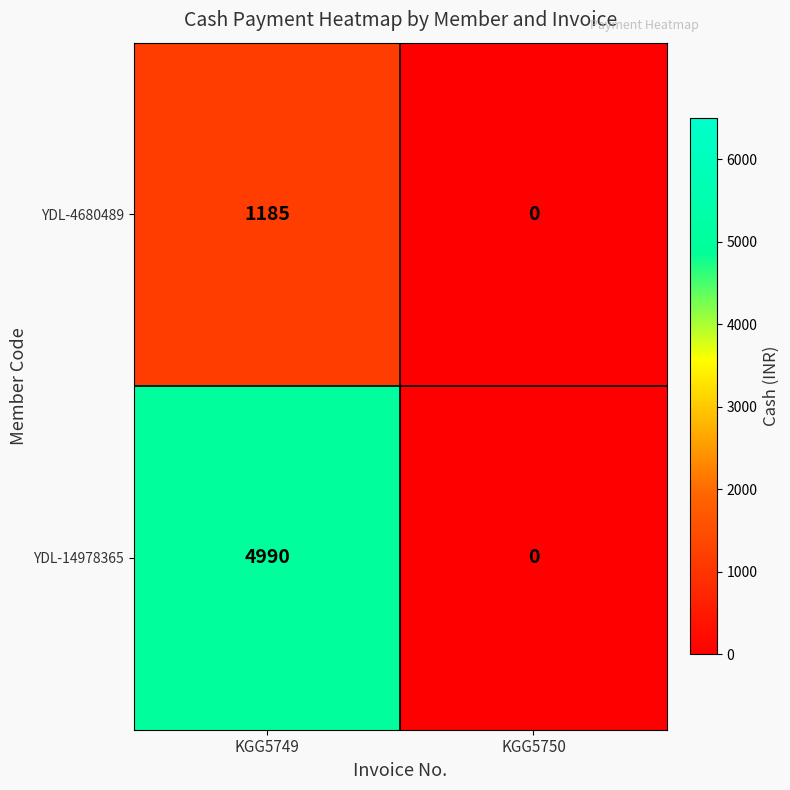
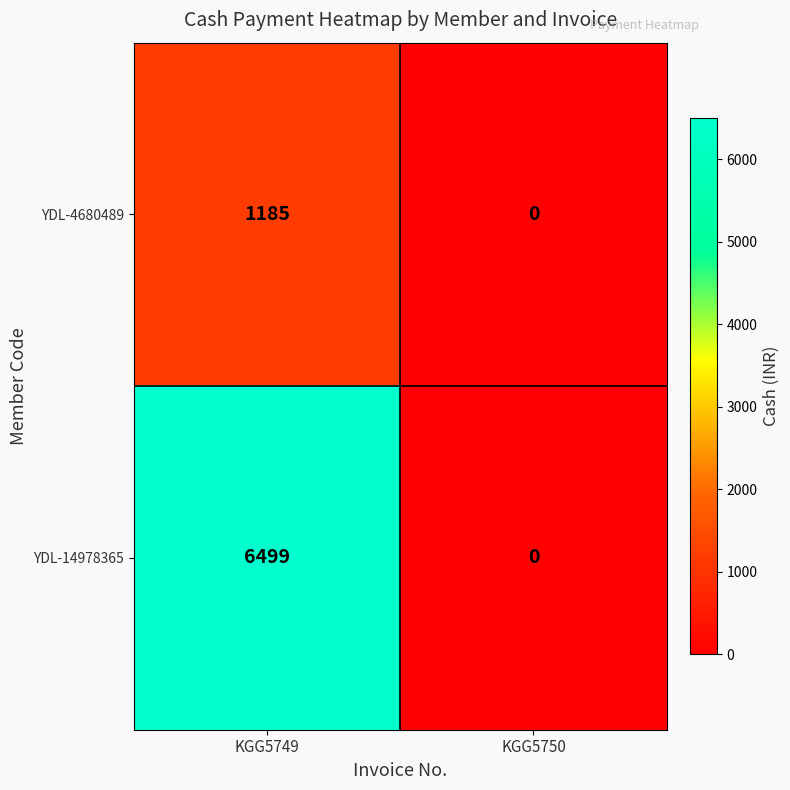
  {
    "YDL-4680489": {
      "KGG5749": 1185,
      "KGG5750": 0
    },
    "YDL-14978365": {
-     "KGG5749": 4990,
+     "KGG5749": 6499,
      "KGG5750": 0
    }
  }
